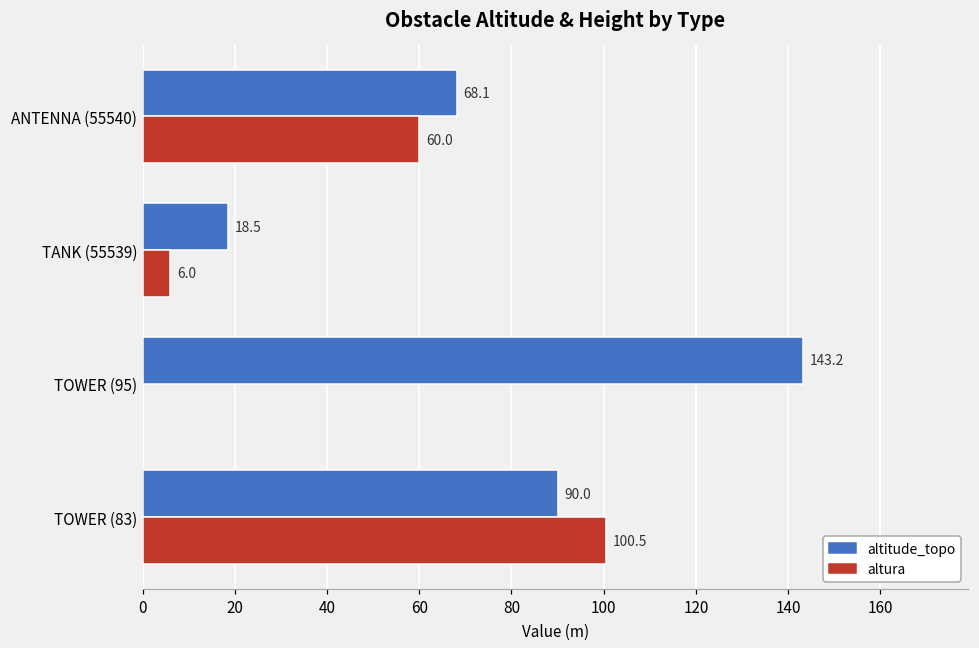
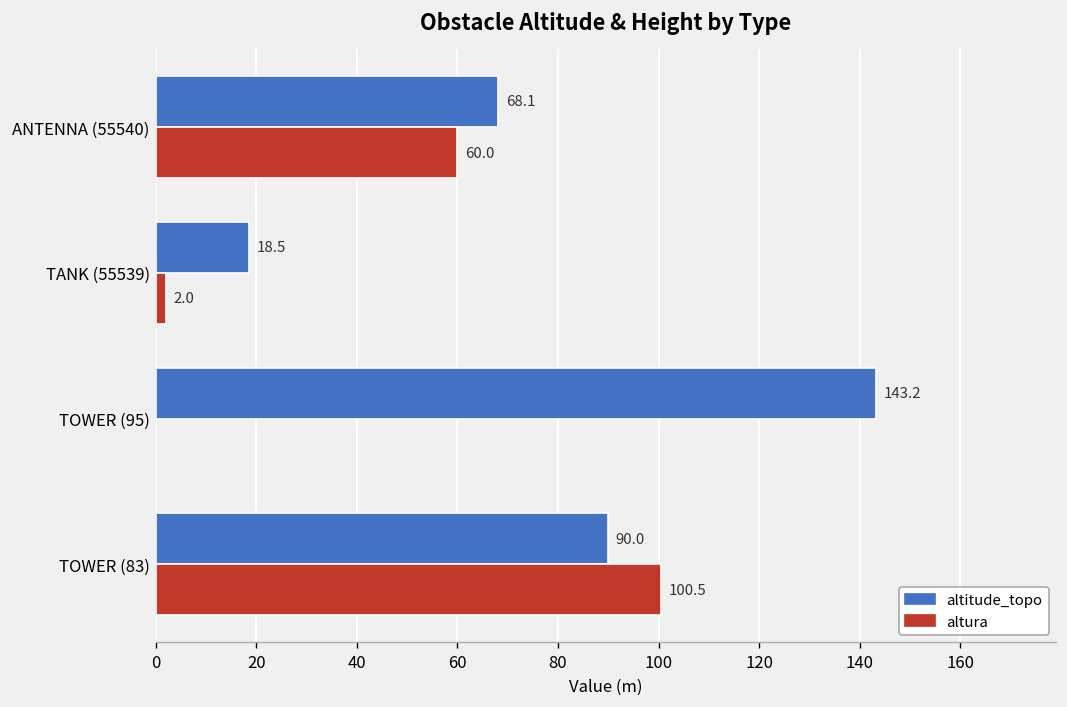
  {
    "altitude_topo": {
      "ANTENNA (55540)": 68.1,
      "TANK (55539)": 18.5,
      "TOWER (95)": 143.2,
      "TOWER (83)": 90.0
    },
    "altura": {
      "ANTENNA (55540)": 60.0,
-     "TANK (55539)": 6.0,
+     "TANK (55539)": 2.0,
      "TOWER (83)": 100.5
    }
  }
